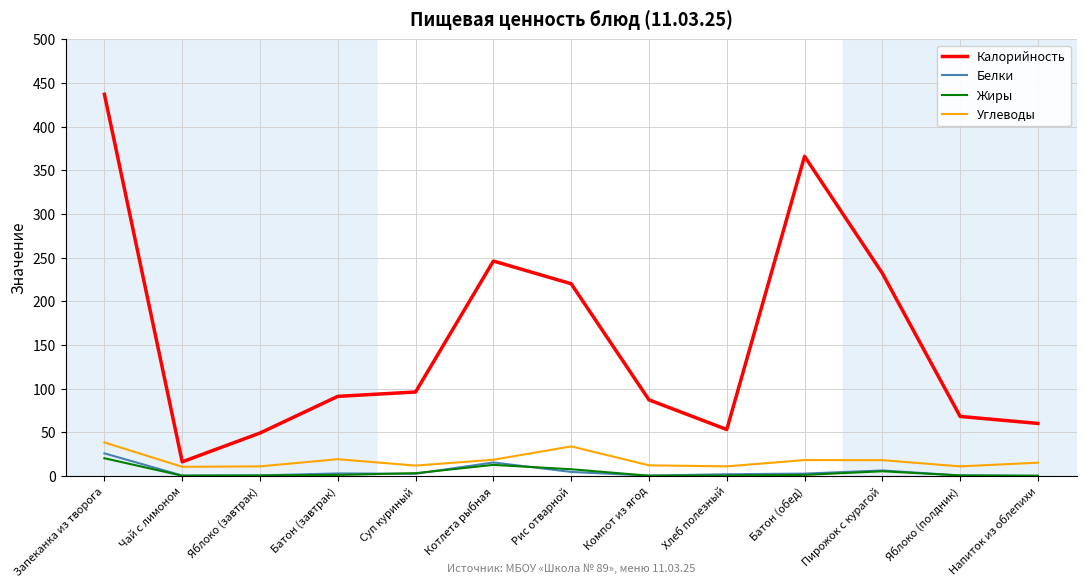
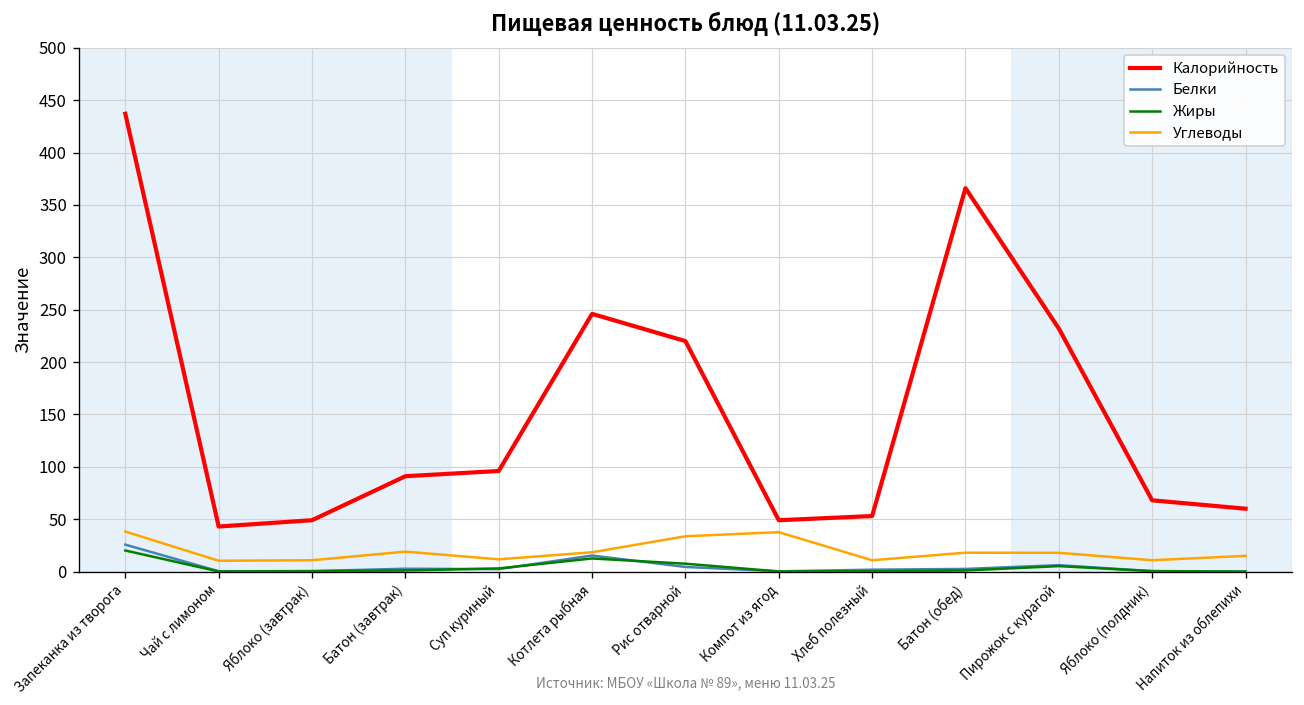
  {
    "Калорийность": {
      "Запеканка из творога": 440,
-     "Чай с лимоном": 20,
+     "Чай с лимоном": 40,
      "Яблоко (завтрак)": 50,
      "Батон (завтрак)": 90,
      "Суп куриный": 100,
      "Котлета рыбная": 250,
      "Рис отварной": 220,
-     "Компот из ягод": 90,
+     "Компот из ягод": 50,
      "Хлеб полезный": 50,
      "Батон (обед)": 370,
      "Пирожок с курагой": 230,
      "Яблоко (полдник)": 70,
      "Напиток из облепихи": 60
    },
    "Белки": {
      "Запеканка из творога": 30,
      "Рис отварной": 0
    },
    "Жиры": {
      "Запеканка из творога": 20,
      "Рис отварной": 10
    },
    "Углеводы": {
      "Запеканка из творога": 40,
      "Чай с лимоном": 10,
      "Яблоко (завтрак)": 10,
      "Батон (завтрак)": 20,
      "Суп куриный": 10,
      "Котлета рыбная": 20,
      "Рис отварной": 30,
-     "Компот из ягод": 10,
+     "Компот из ягод": 40,
      "Хлеб полезный": 10,
      "Батон (обед)": 20,
      "Пирожок с курагой": 20,
      "Яблоко (полдник)": 10,
      "Напиток из облепихи": 20
    }
  }
